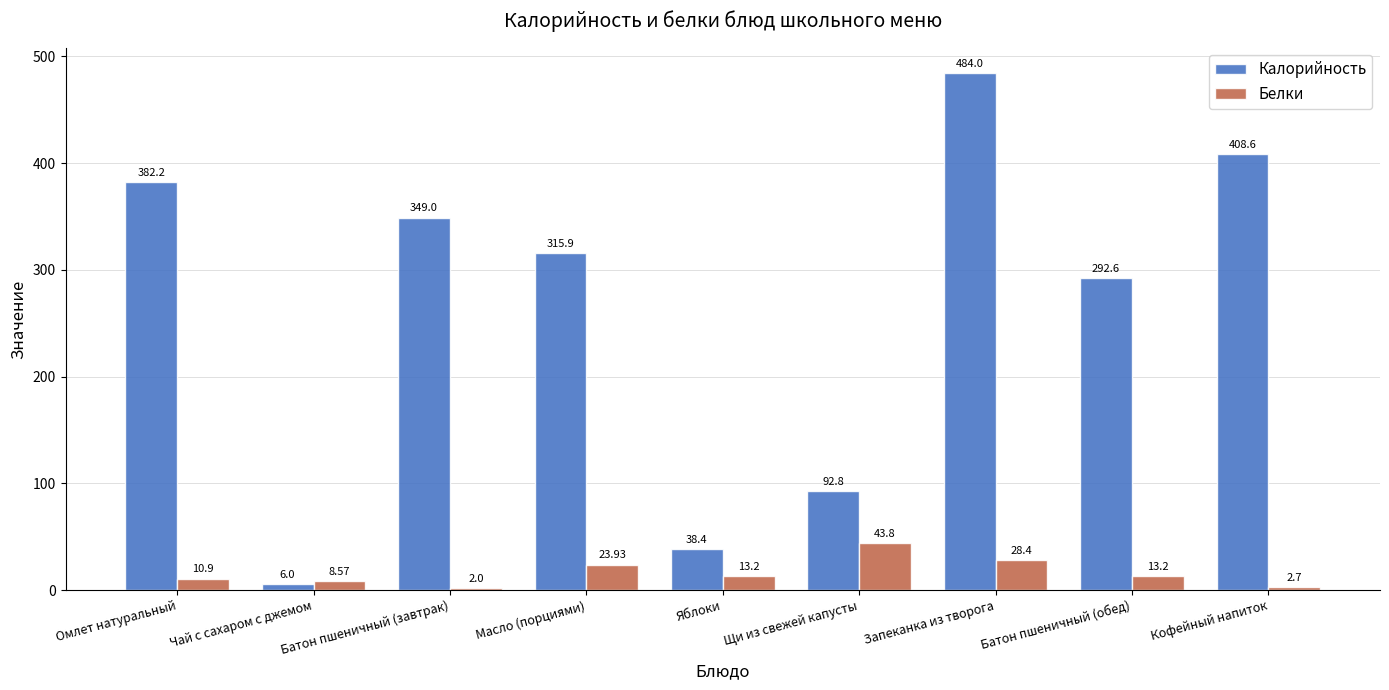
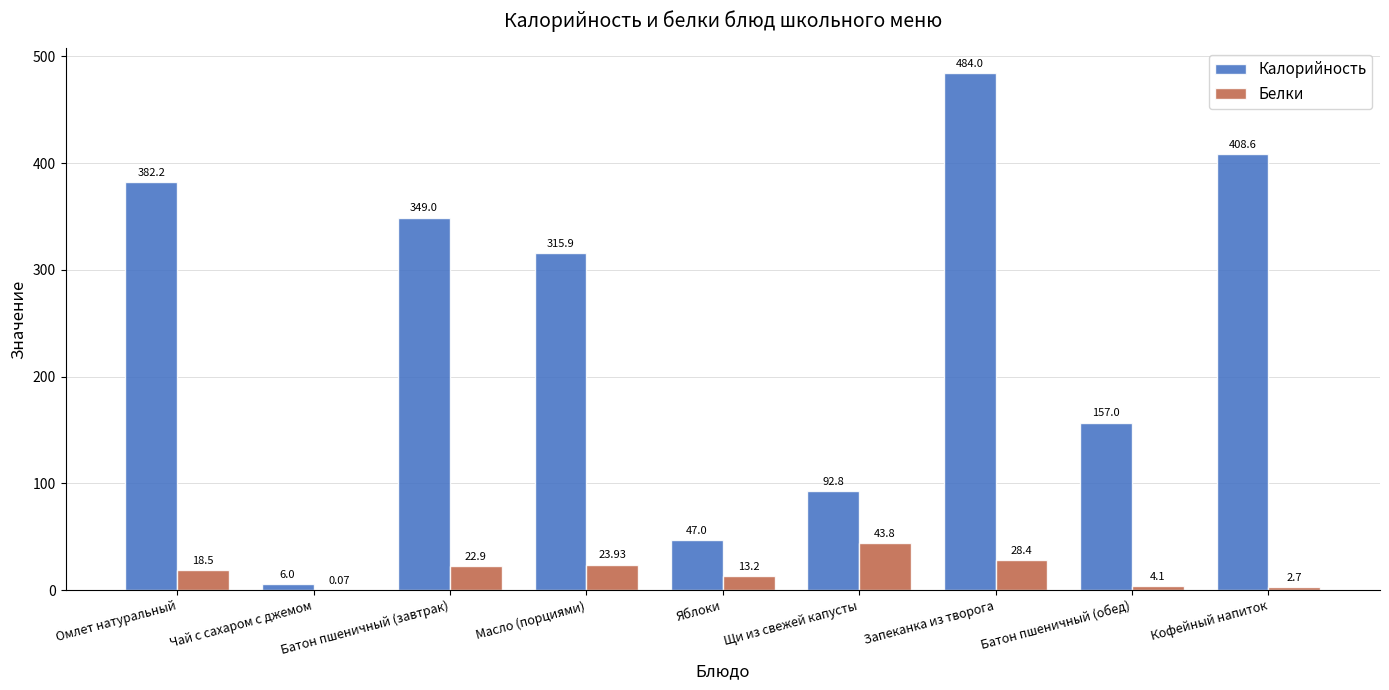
  {
    "Калорийность": {
      "Омлет натуральный": 382.2,
      "Чай с сахаром с джемом": 6.0,
      "Батон пшеничный (завтрак)": 349.0,
      "Масло (порциями)": 315.9,
-     "Яблоки": 38.4,
+     "Яблоки": 47.0,
      "Щи из свежей капусты": 92.8,
      "Запеканка из творога": 484.0,
-     "Батон пшеничный (обед)": 292.6,
+     "Батон пшеничный (обед)": 157.0,
      "Кофейный напиток": 408.6
    },
    "Белки": {
-     "Омлет натуральный": 10.9,
-     "Чай с сахаром с джемом": 8.57,
-     "Батон пшеничный (завтрак)": 2.0,
+     "Омлет натуральный": 18.5,
+     "Чай с сахаром с джемом": 0.07,
+     "Батон пшеничный (завтрак)": 22.9,
      "Масло (порциями)": 23.93,
      "Яблоки": 13.2,
      "Щи из свежей капусты": 43.8,
      "Запеканка из творога": 28.4,
-     "Батон пшеничный (обед)": 13.2,
+     "Батон пшеничный (обед)": 4.1,
      "Кофейный напиток": 2.7
    }
  }
